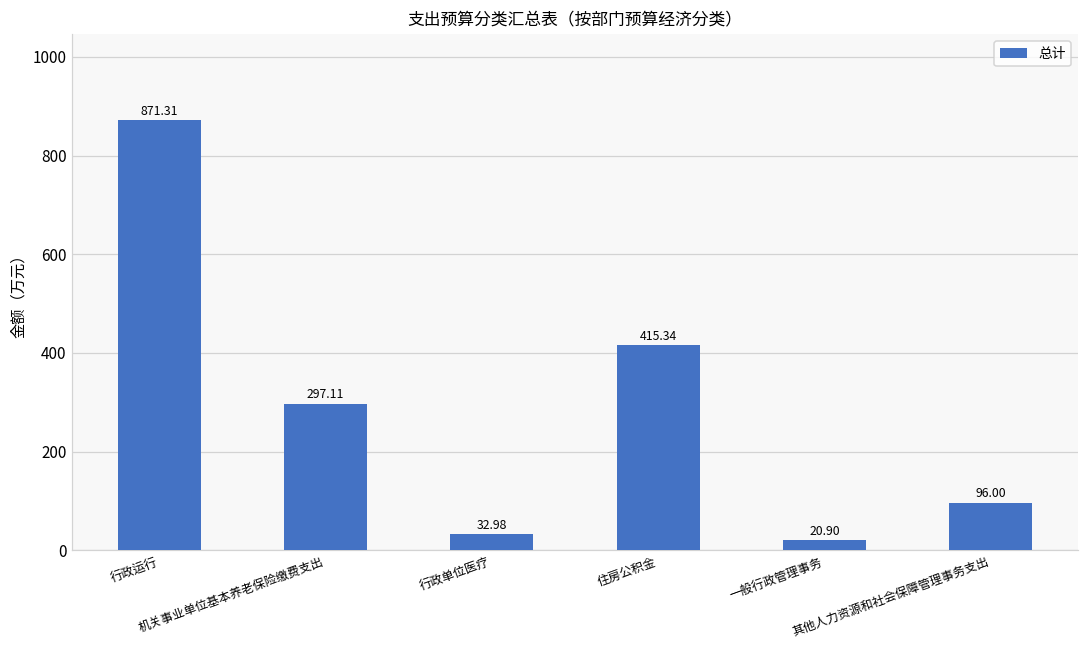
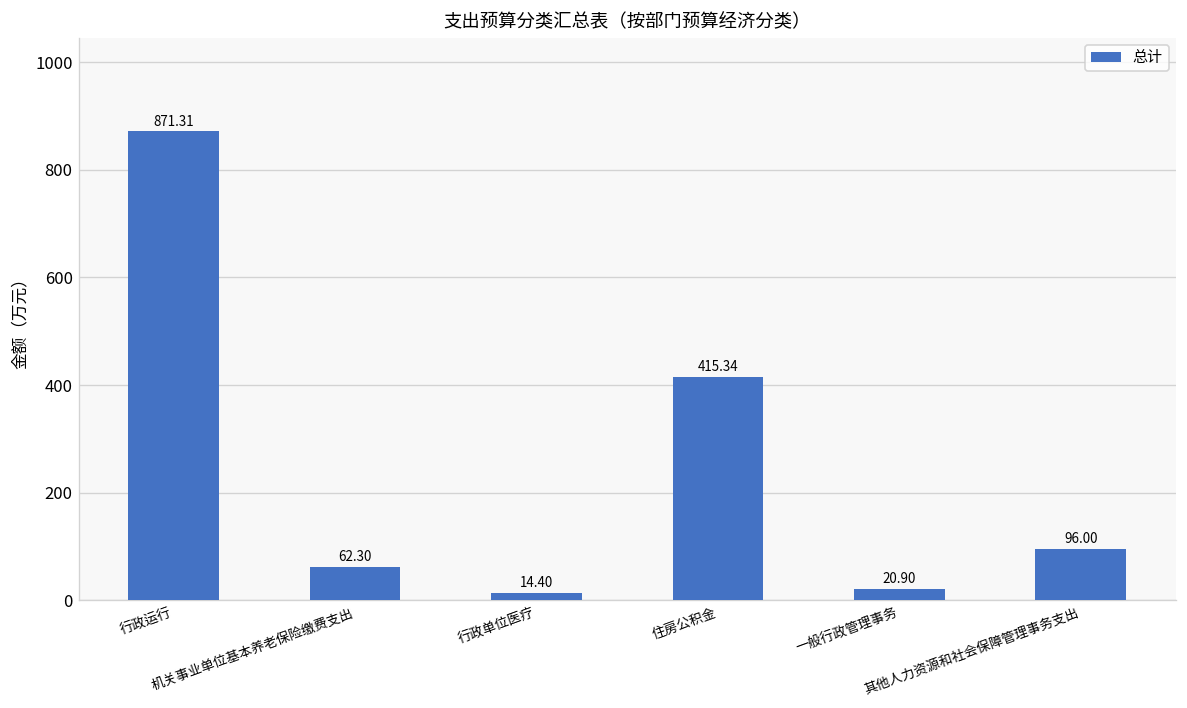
  {
    "行政运行": 871.31,
-   "机关事业单位基本养老保险缴费支出": 297.11,
-   "行政单位医疗": 32.98,
+   "机关事业单位基本养老保险缴费支出": 62.30,
+   "行政单位医疗": 14.40,
    "住房公积金": 415.34,
    "一般行政管理事务": 20.90,
    "其他人力资源和社会保障管理事务支出": 96.00
  }
